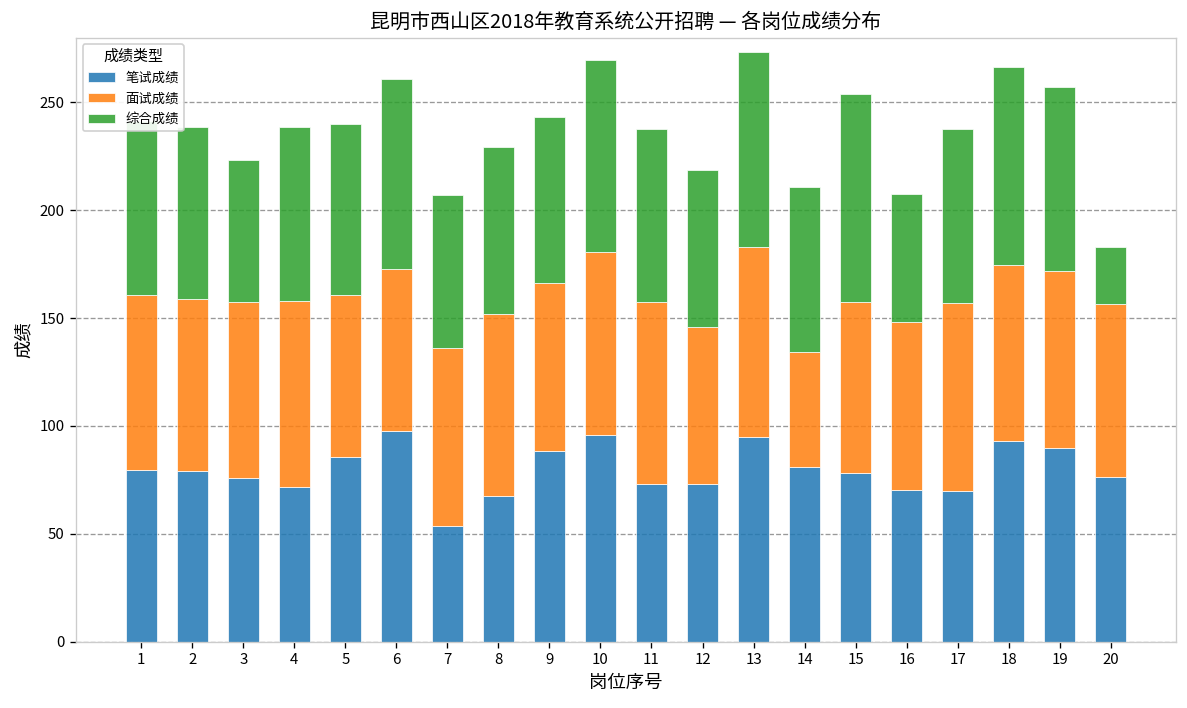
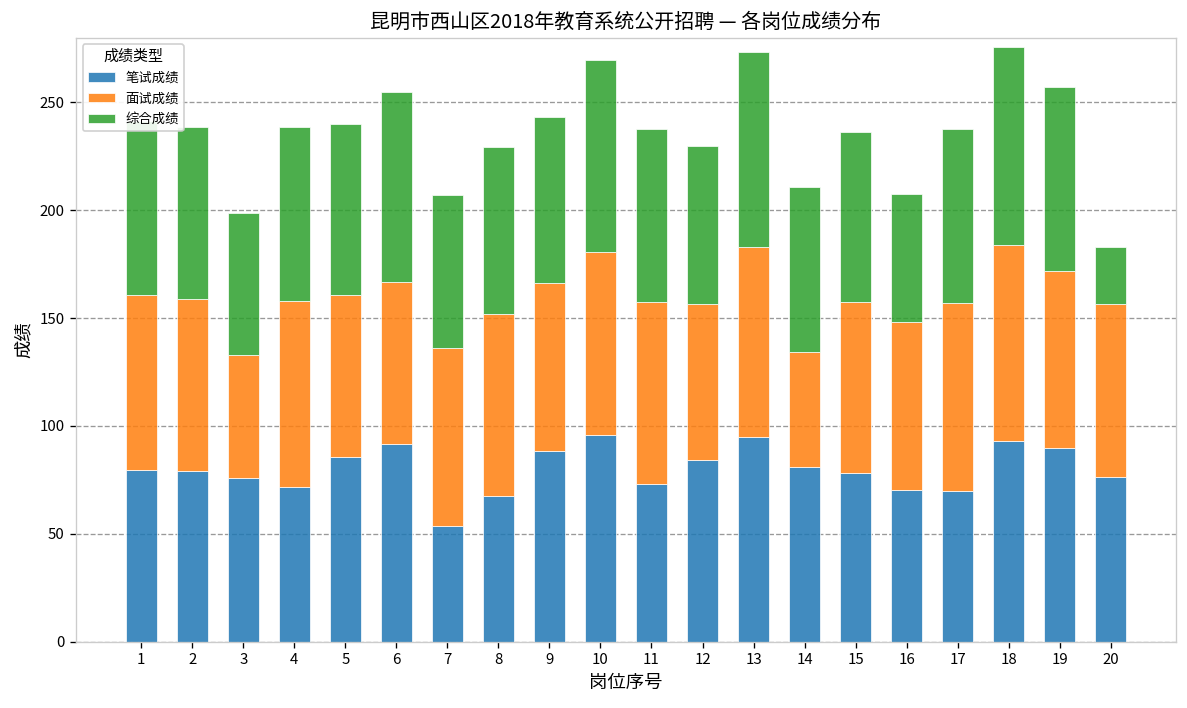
  {
    "笔试成绩": {
      "1": 80,
      "2": 79,
      "3": 76,
      "4": 72,
      "5": 86,
-     "6": 98,
+     "6": 92,
      "7": 54,
      "8": 68,
      "9": 89,
      "10": 96,
      "11": 73,
-     "12": 73,
+     "12": 84,
      "13": 95,
      "14": 81,
      "15": 78,
      "16": 71,
      "17": 70,
      "18": 93,
      "19": 90,
      "20": 76
    },
    "面试成绩": {
      "1": 81,
      "2": 80,
-     "3": 82,
+     "3": 57,
      "4": 87,
      "5": 75,
      "6": 75,
      "7": 83,
      "8": 84,
      "9": 78,
      "10": 85,
      "11": 85,
      "12": 73,
      "13": 88,
      "14": 53,
      "15": 79,
      "16": 78,
      "17": 87,
-     "18": 81,
+     "18": 91,
      "19": 82,
      "20": 80
    },
    "综合成绩": {
      "2": 80,
      "3": 66,
      "4": 81,
      "5": 79,
      "6": 88,
      "7": 71,
      "8": 78,
      "9": 77,
      "10": 89,
      "11": 80,
      "12": 73,
      "13": 91,
      "14": 77,
-     "15": 96,
+     "15": 79,
      "16": 60,
      "17": 80,
      "18": 92,
      "19": 85,
      "20": 27
    }
  }
